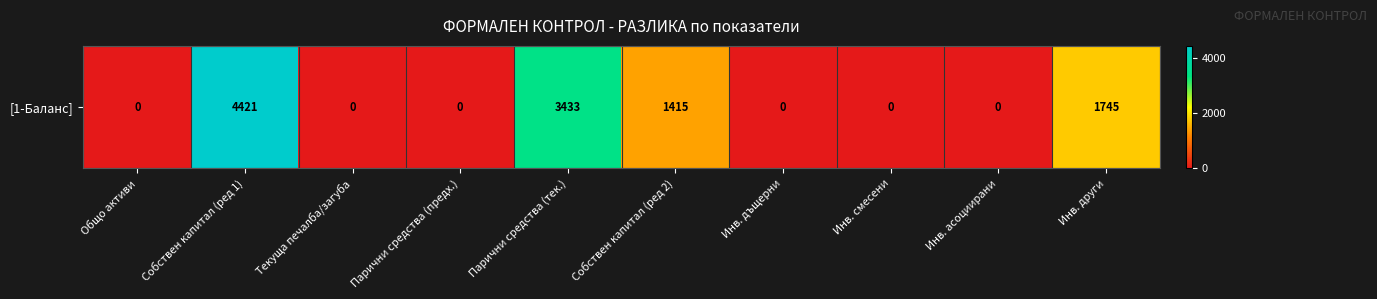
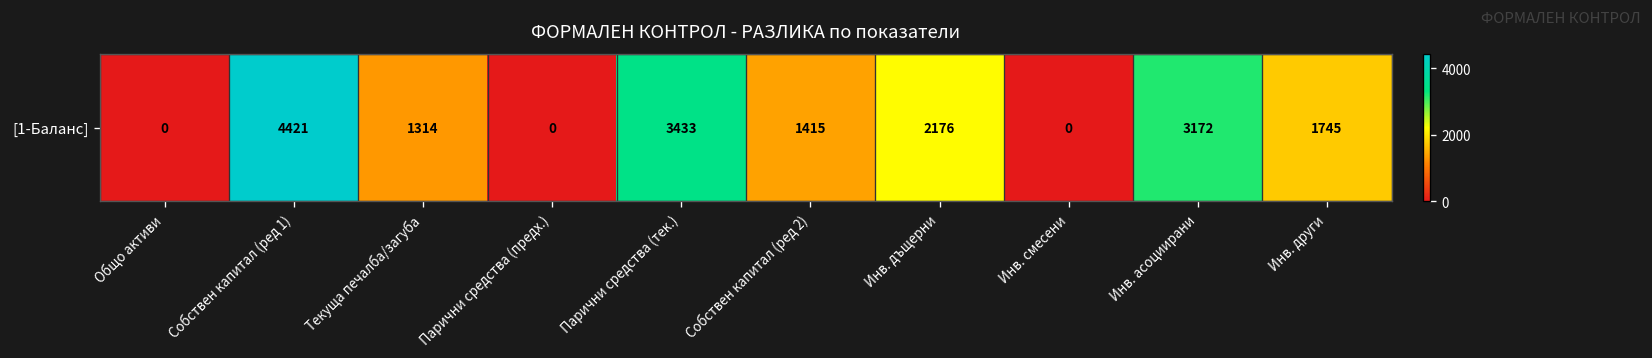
  {
    "[1-Баланс]": {
      "Общо активи": 0,
      "Собствен капитал (ред 1)": 4421,
-     "Текуща печалба/загуба": 0,
+     "Текуща печалба/загуба": 1314,
      "Парични средства (предх.)": 0,
      "Парични средства (тек.)": 3433,
      "Собствен капитал (ред 2)": 1415,
-     "Инв. дъщерни": 0,
+     "Инв. дъщерни": 2176,
      "Инв. смесени": 0,
-     "Инв. асоциирани": 0,
+     "Инв. асоциирани": 3172,
      "Инв. други": 1745
    }
  }
